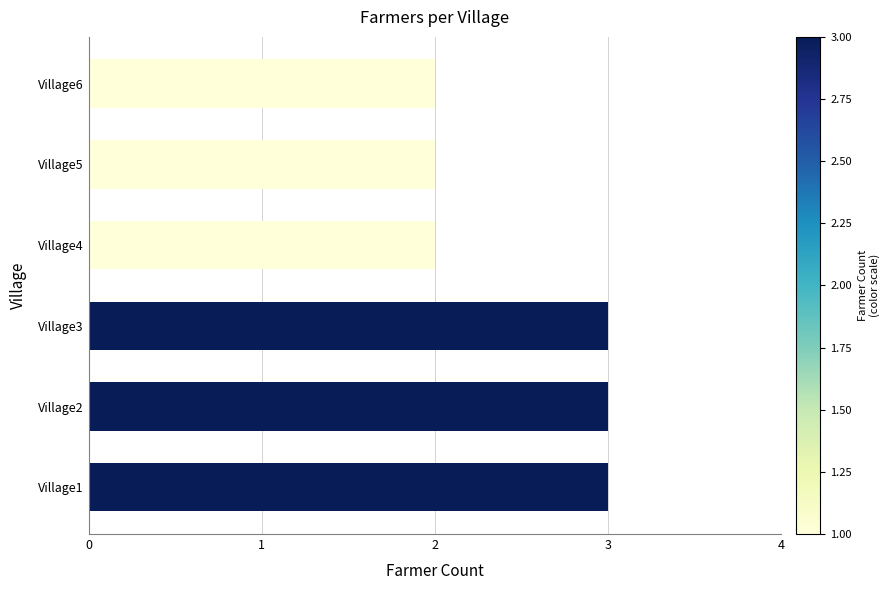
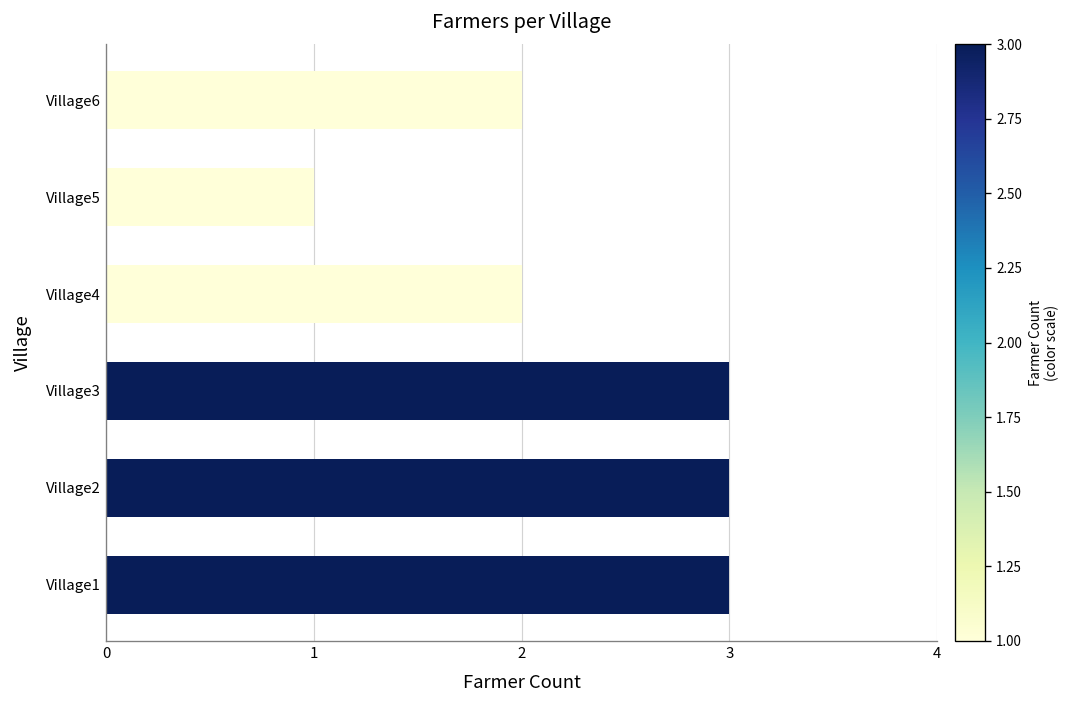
  {
    "Village6": 2,
-   "Village5": 2,
+   "Village5": 1,
    "Village4": 2,
    "Village3": 3,
    "Village2": 3,
    "Village1": 3
  }
